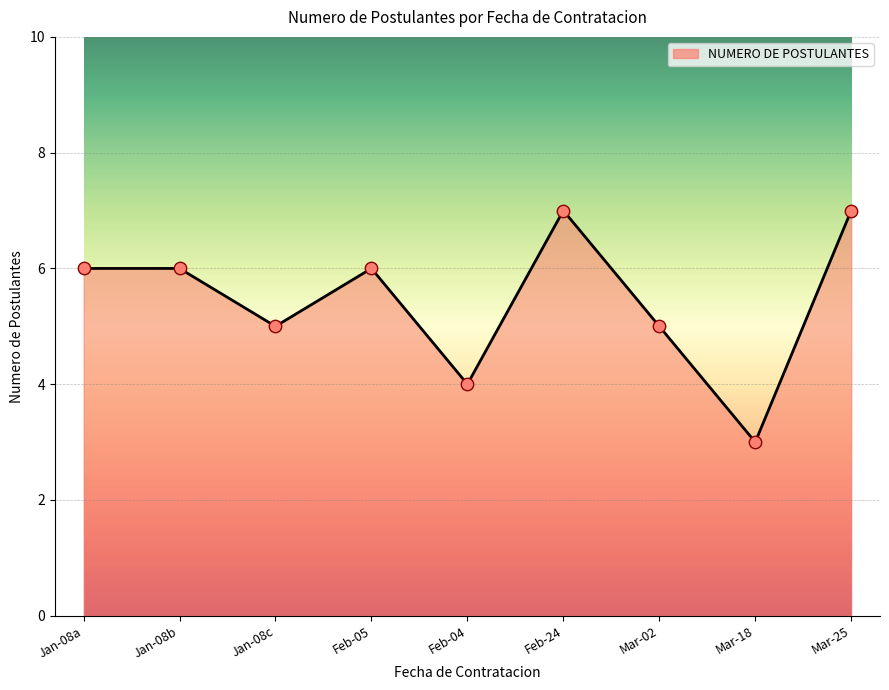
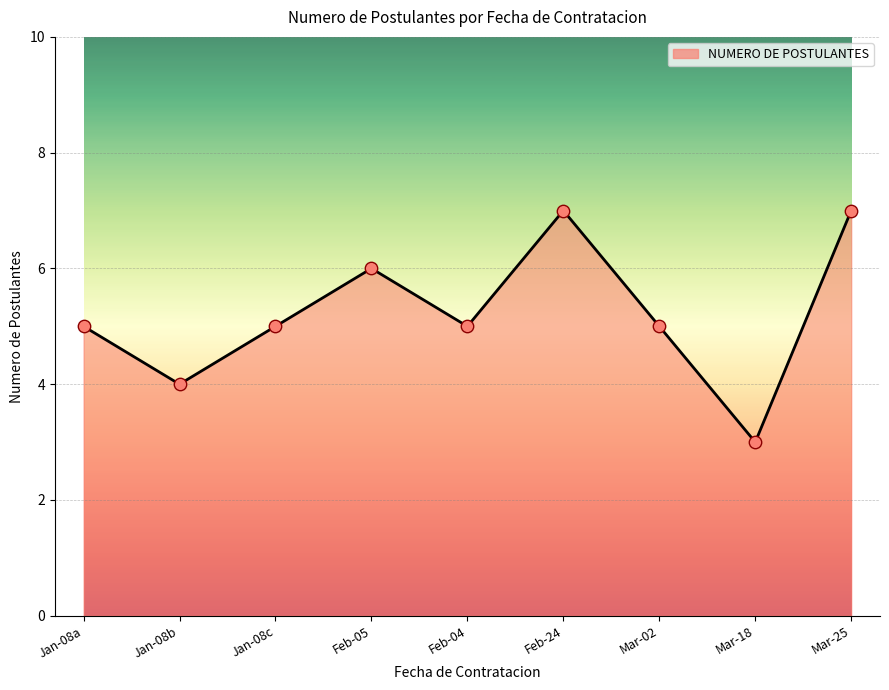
  {
-   "Jan-08a": 6,
-   "Jan-08b": 6,
+   "Jan-08a": 5,
+   "Jan-08b": 4,
    "Jan-08c": 5,
    "Feb-05": 6,
-   "Feb-04": 4,
+   "Feb-04": 5,
    "Feb-24": 7,
    "Mar-02": 5,
    "Mar-18": 3,
    "Mar-25": 7
  }
